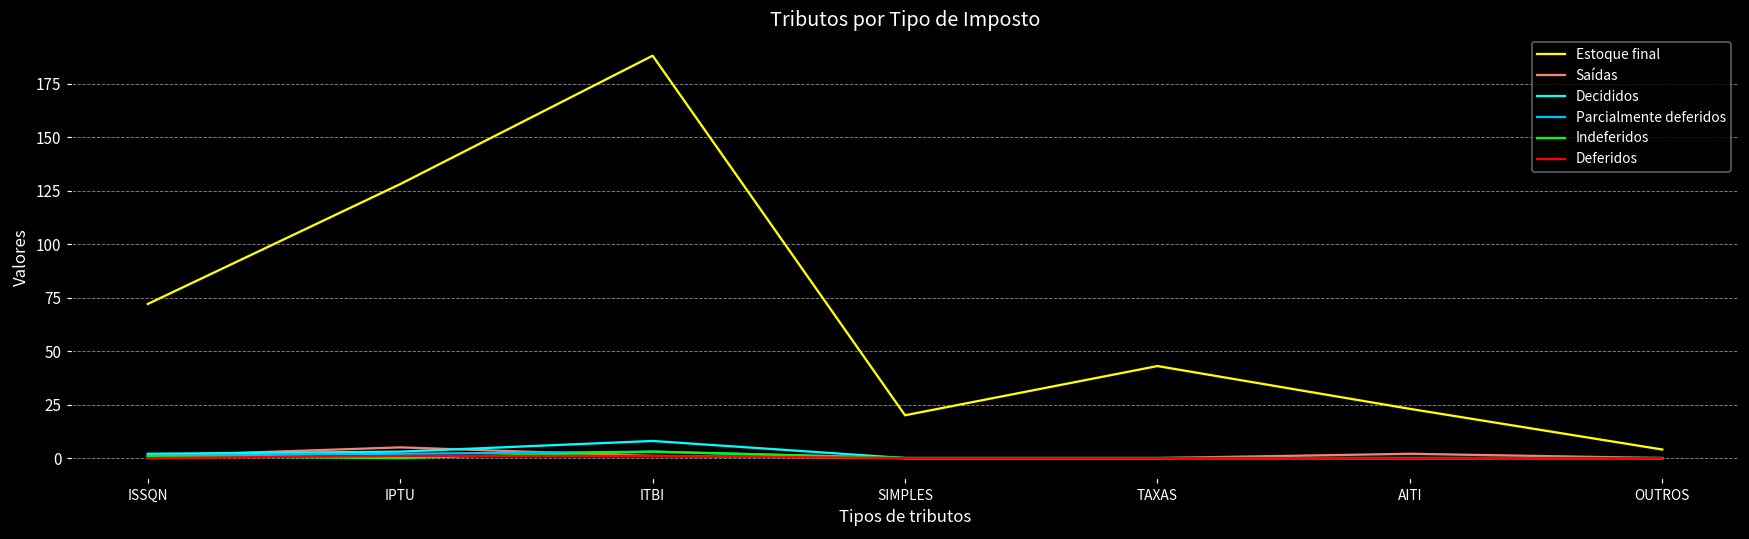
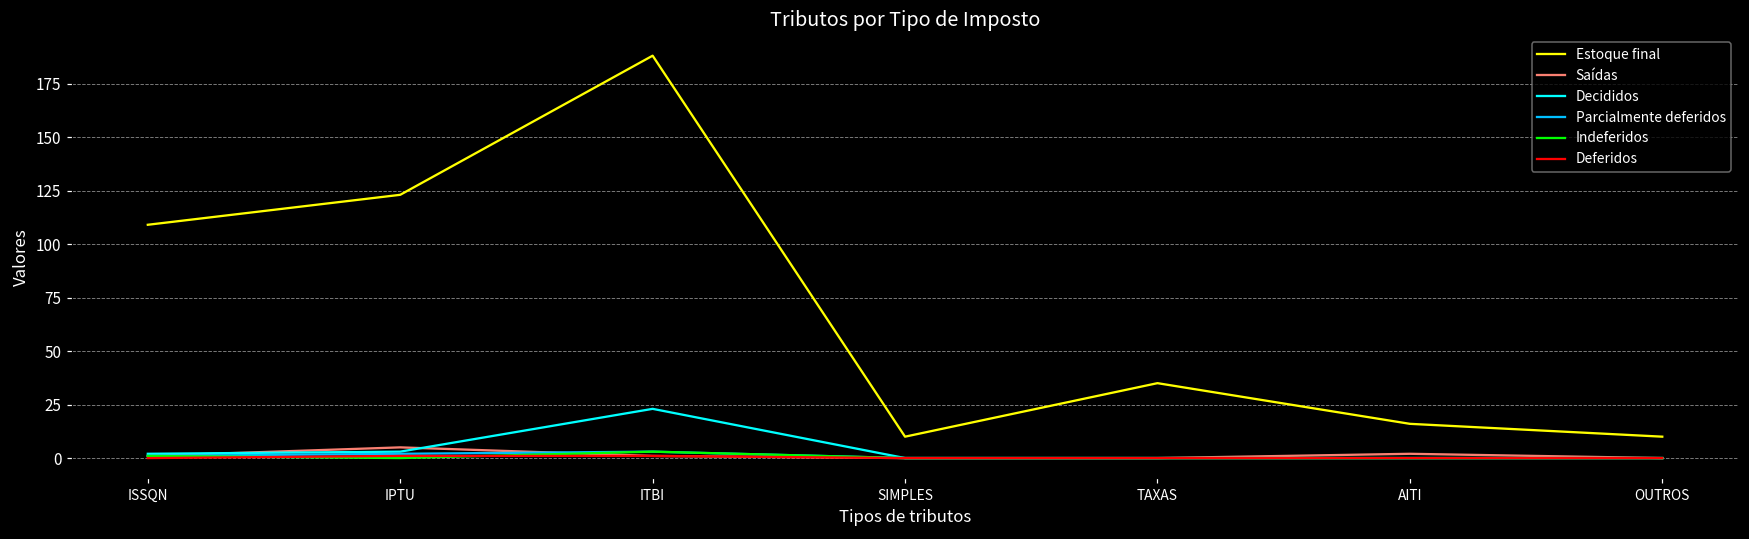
  {
    "Estoque final": {
-     "ISSQN": 72,
-     "IPTU": 128,
+     "ISSQN": 109,
+     "IPTU": 123,
      "ITBI": 188,
-     "SIMPLES": 20,
-     "TAXAS": 43,
-     "AITI": 23,
-     "OUTROS": 4
+     "SIMPLES": 10,
+     "TAXAS": 35,
+     "AITI": 16,
+     "OUTROS": 10
    },
    "Saídas": {
      "IPTU": 5,
      "AITI": 2
    },
    "Decididos": {
-     "ITBI": 8
+     "ITBI": 23
    }
  }
